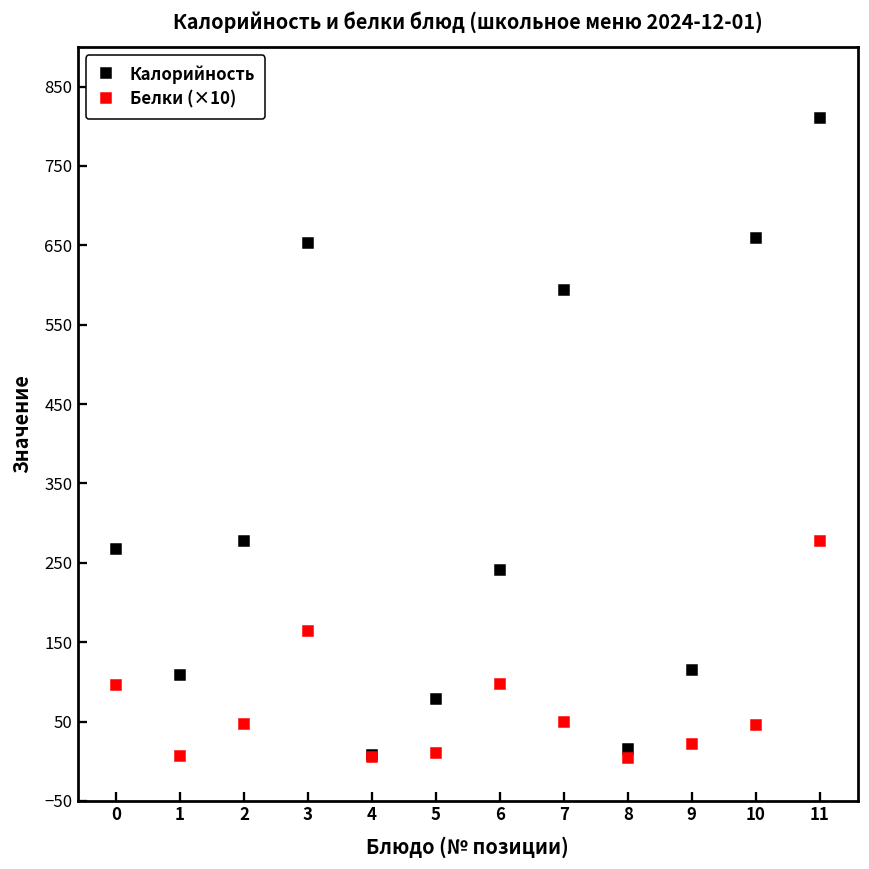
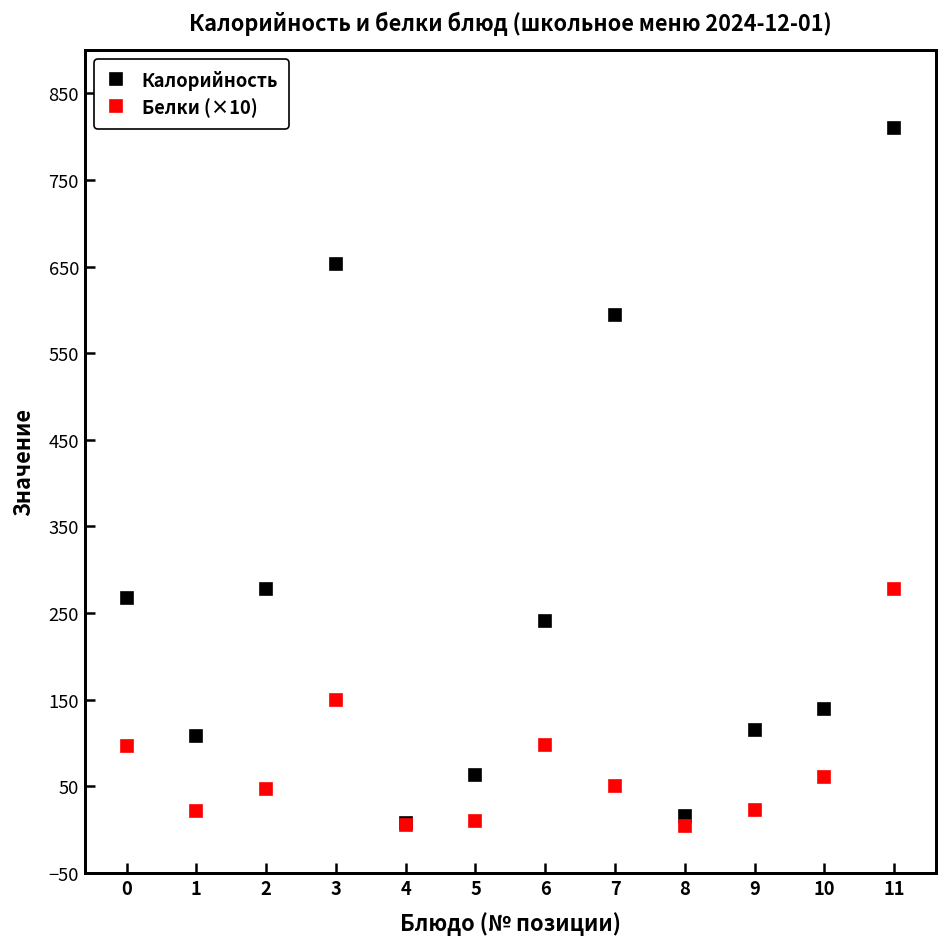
  {
    "Калорийность": {
      "0": 270,
      "1": 110,
      "2": 280,
      "3": 650,
-     "5": 80,
+     "5": 60,
      "6": 240,
      "7": 590,
      "8": 20,
      "9": 110,
-     "10": 660,
+     "10": 140,
      "11": 810
    },
    "Белки (×10)": {
      "0": 100,
-     "1": 10,
+     "1": 20,
      "2": 50,
-     "3": 160,
+     "3": 150,
      "5": 10,
      "6": 100,
      "7": 50,
      "8": 0,
      "9": 20,
-     "10": 50,
+     "10": 60,
      "11": 280
    }
  }
